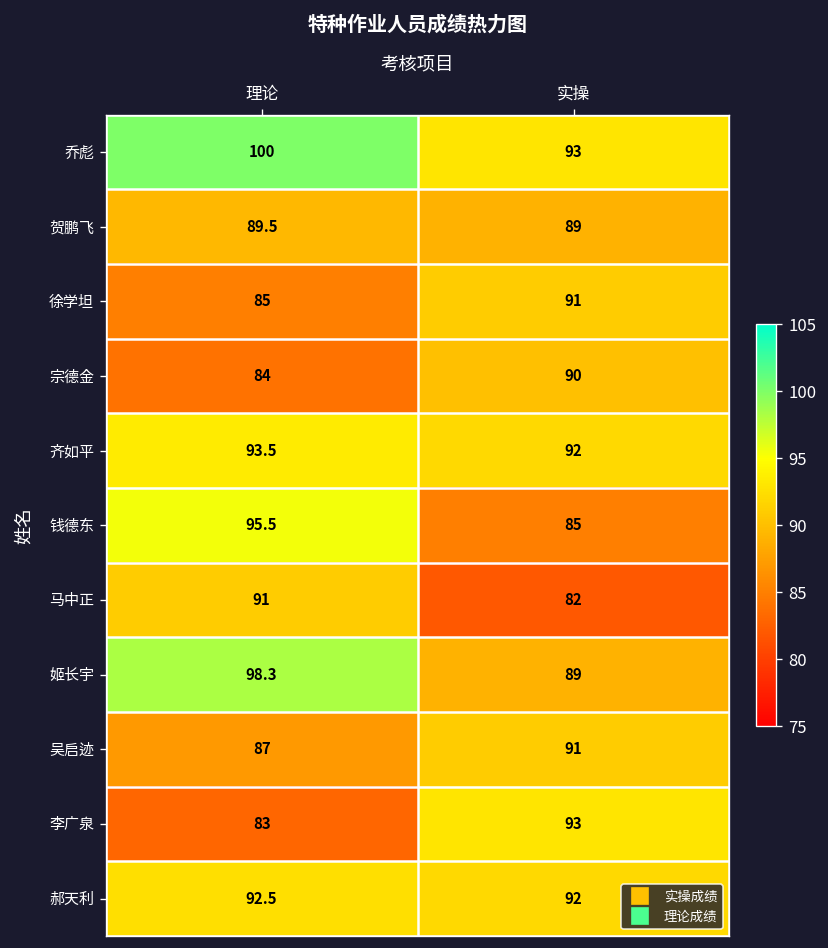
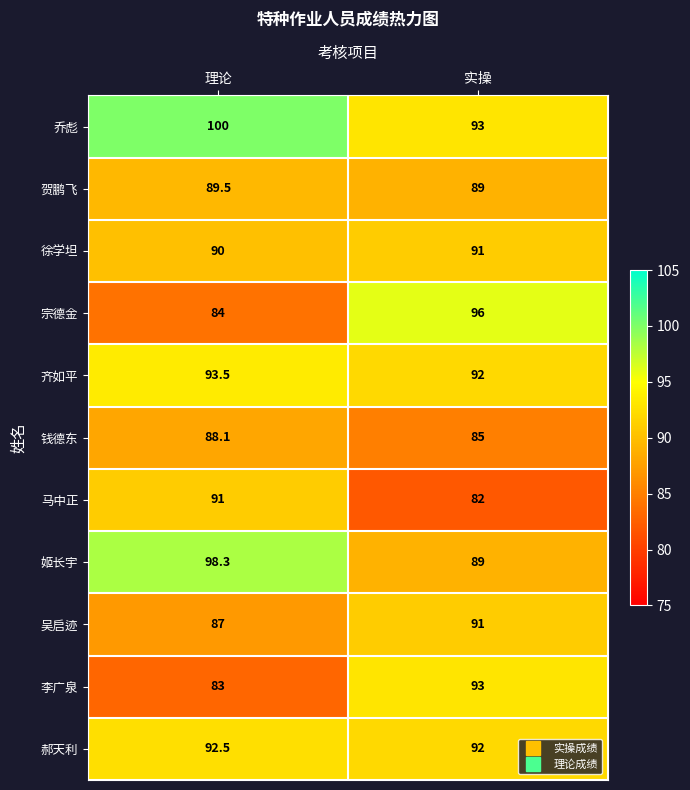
  {
    "乔彪": {
      "理论": 100,
      "实操": 93
    },
    "贺鹏飞": {
      "理论": 89.5,
      "实操": 89
    },
    "徐学坦": {
-     "理论": 85,
+     "理论": 90,
      "实操": 91
    },
    "宗德金": {
      "理论": 84,
-     "实操": 90
+     "实操": 96
    },
    "齐如平": {
      "理论": 93.5,
      "实操": 92
    },
    "钱德东": {
-     "理论": 95.5,
+     "理论": 88.1,
      "实操": 85
    },
    "马中正": {
      "理论": 91,
      "实操": 82
    },
    "姬长宇": {
      "理论": 98.3,
      "实操": 89
    },
    "吴启迹": {
      "理论": 87,
      "实操": 91
    },
    "李广泉": {
      "理论": 83,
      "实操": 93
    },
    "郝天利": {
      "理论": 92.5,
      "实操": 92
    }
  }
